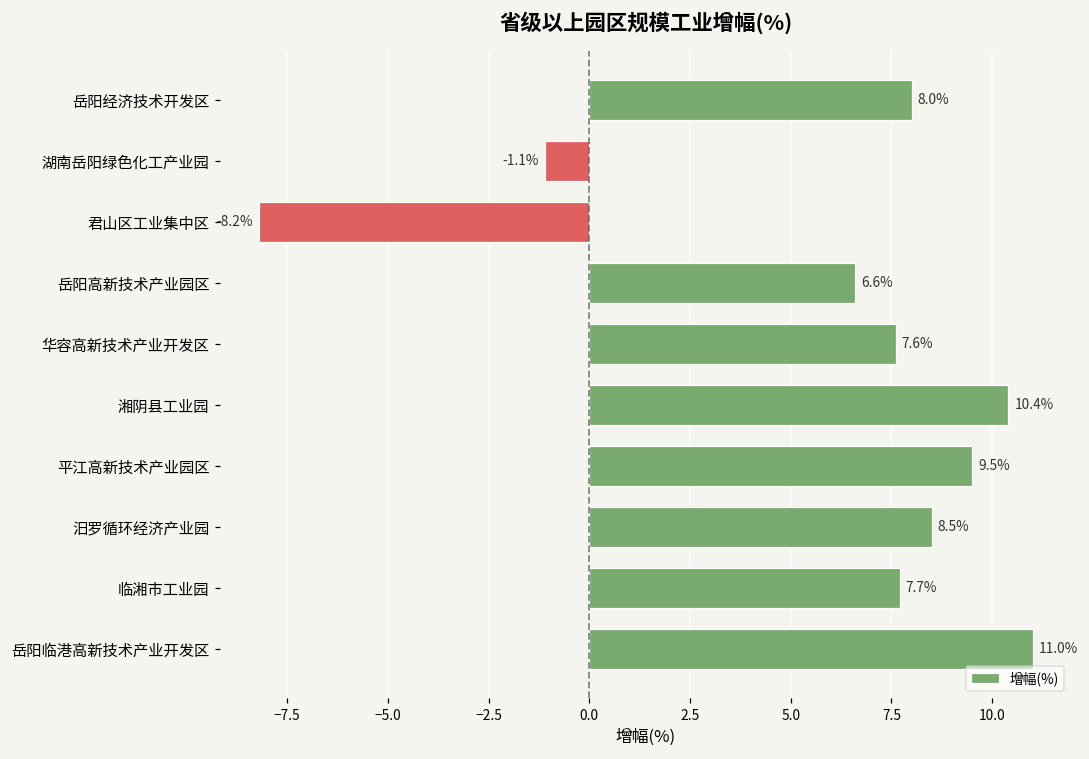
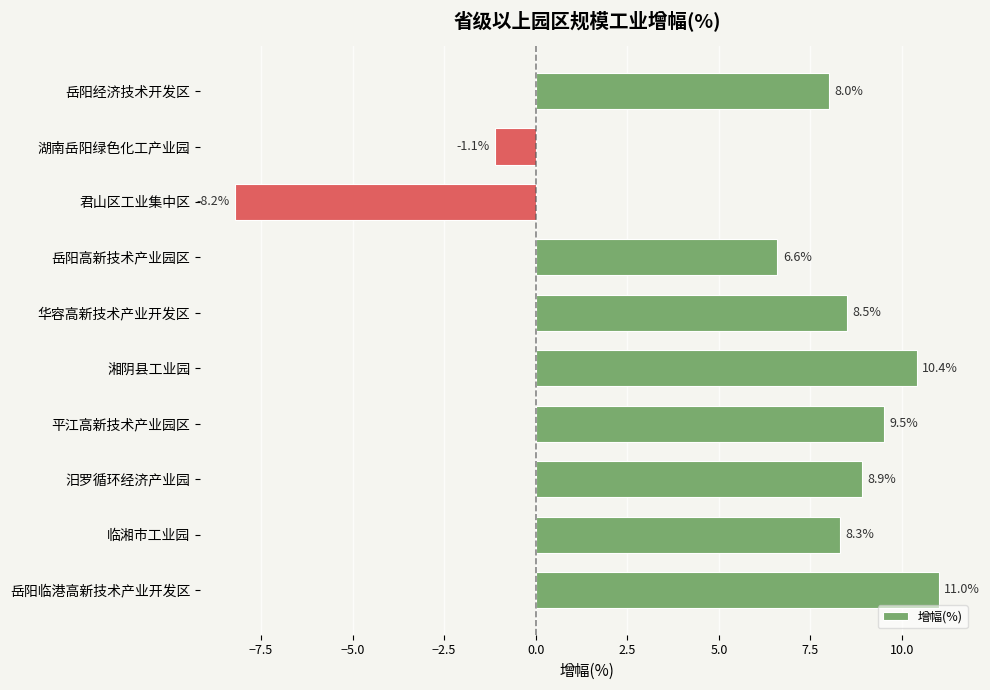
  {
    "岳阳经济技术开发区": "8.0%",
    "湖南岳阳绿色化工产业园": "-1.1%",
    "君山区工业集中区": "-8.2%",
    "岳阳高新技术产业园区": "6.6%",
-   "华容高新技术产业开发区": "7.6%",
+   "华容高新技术产业开发区": "8.5%",
    "湘阴县工业园": "10.4%",
    "平江高新技术产业园区": "9.5%",
-   "汨罗循环经济产业园": "8.5%",
-   "临湘市工业园": "7.7%",
+   "汨罗循环经济产业园": "8.9%",
+   "临湘市工业园": "8.3%",
    "岳阳临港高新技术产业开发区": "11.0%"
  }
